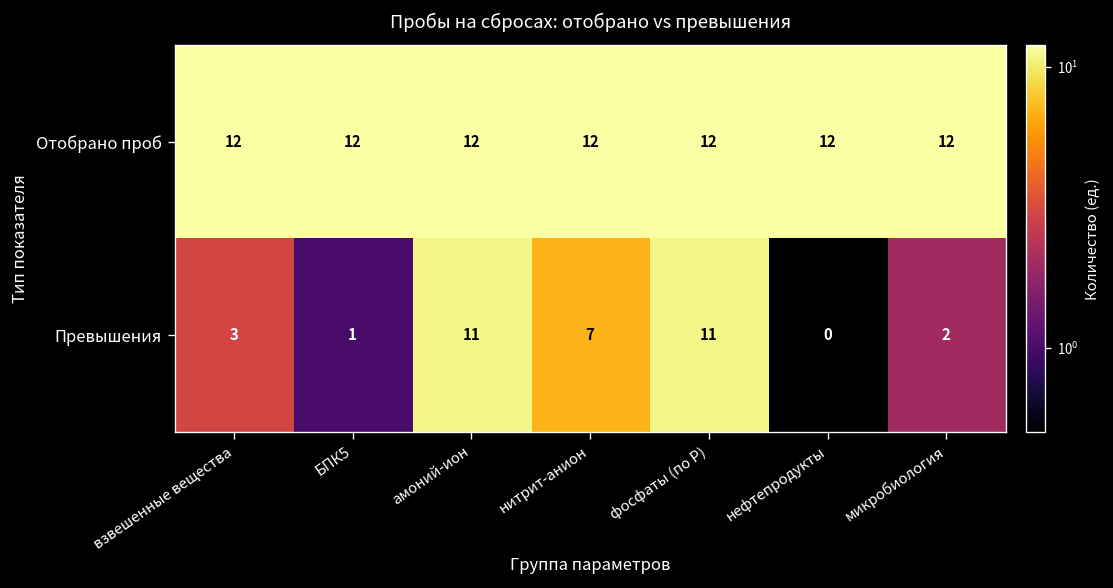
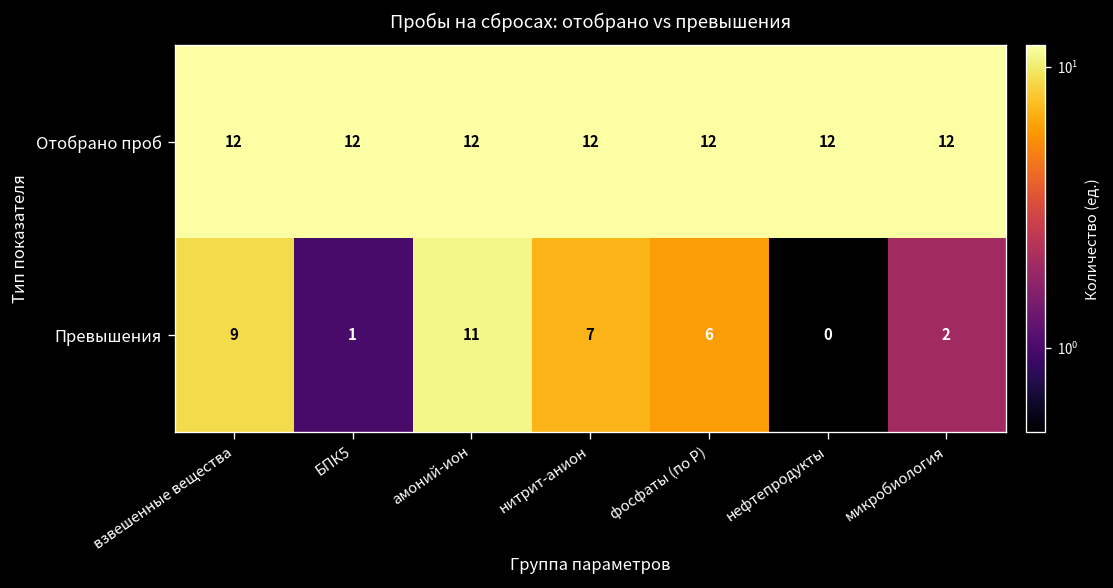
  {
    "Отобрано проб": {
      "взвешенные вещества": 12,
      "БПК5": 12,
      "амоний-ион": 12,
      "нитрит-анион": 12,
      "фосфаты (по Р)": 12,
      "нефтепродукты": 12,
      "микробиология": 12
    },
    "Превышения": {
-     "взвешенные вещества": 3,
+     "взвешенные вещества": 9,
      "БПК5": 1,
      "амоний-ион": 11,
      "нитрит-анион": 7,
-     "фосфаты (по Р)": 11,
+     "фосфаты (по Р)": 6,
      "нефтепродукты": 0,
      "микробиология": 2
    }
  }
